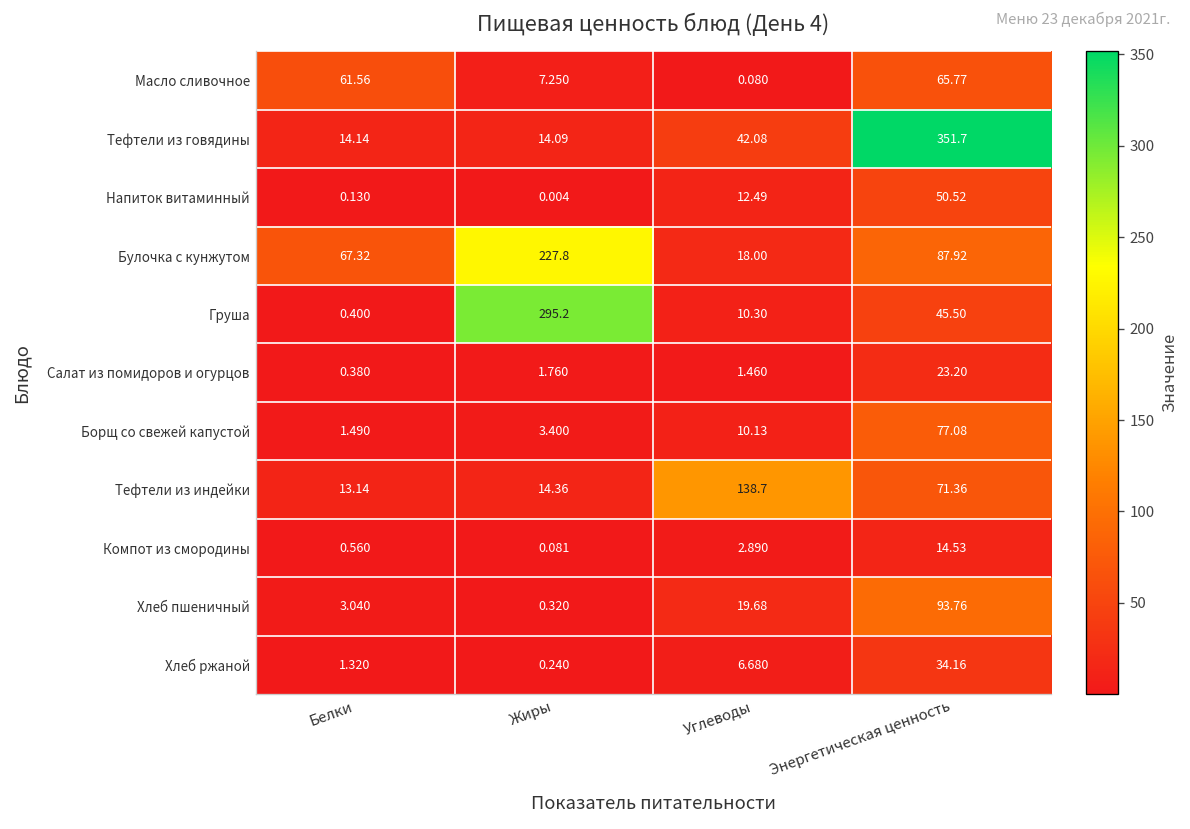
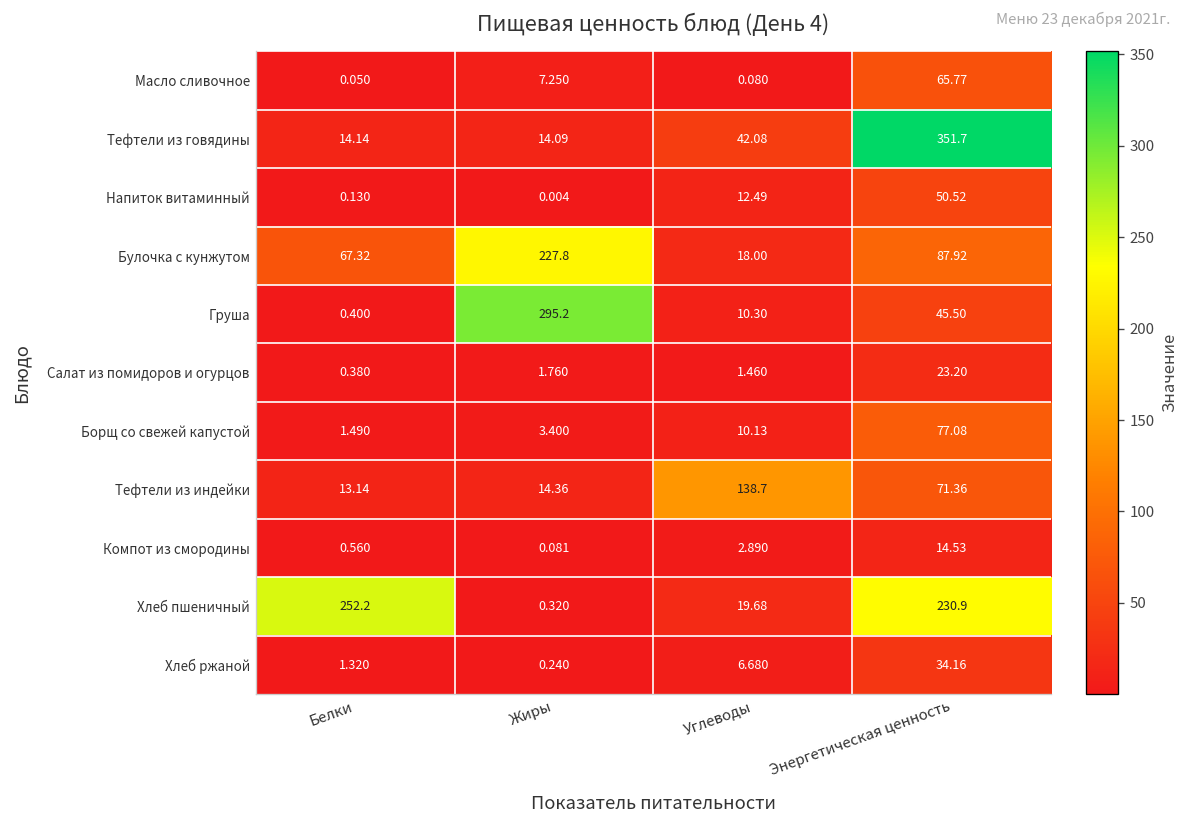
  {
    "Масло сливочное": {
-     "Белки": 61.56,
+     "Белки": 0.050,
      "Жиры": 7.250,
      "Углеводы": 0.080,
      "Энергетическая ценность": 65.77
    },
    "Тефтели из говядины": {
      "Белки": 14.14,
      "Жиры": 14.09,
      "Углеводы": 42.08,
      "Энергетическая ценность": 351.7
    },
    "Напиток витаминный": {
      "Белки": 0.130,
      "Жиры": 0.004,
      "Углеводы": 12.49,
      "Энергетическая ценность": 50.52
    },
    "Булочка с кунжутом": {
      "Белки": 67.32,
      "Жиры": 227.8,
      "Углеводы": 18.00,
      "Энергетическая ценность": 87.92
    },
    "Груша": {
      "Белки": 0.400,
      "Жиры": 295.2,
      "Углеводы": 10.30,
      "Энергетическая ценность": 45.50
    },
    "Салат из помидоров и огурцов": {
      "Белки": 0.380,
      "Жиры": 1.760,
      "Углеводы": 1.460,
      "Энергетическая ценность": 23.20
    },
    "Борщ со свежей капустой": {
      "Белки": 1.490,
      "Жиры": 3.400,
      "Углеводы": 10.13,
      "Энергетическая ценность": 77.08
    },
    "Тефтели из индейки": {
      "Белки": 13.14,
      "Жиры": 14.36,
      "Углеводы": 138.7,
      "Энергетическая ценность": 71.36
    },
    "Компот из смородины": {
      "Белки": 0.560,
      "Жиры": 0.081,
      "Углеводы": 2.890,
      "Энергетическая ценность": 14.53
    },
    "Хлеб пшеничный": {
-     "Белки": 3.040,
+     "Белки": 252.2,
      "Жиры": 0.320,
      "Углеводы": 19.68,
-     "Энергетическая ценность": 93.76
+     "Энергетическая ценность": 230.9
    },
    "Хлеб ржаной": {
      "Белки": 1.320,
      "Жиры": 0.240,
      "Углеводы": 6.680,
      "Энергетическая ценность": 34.16
    }
  }
